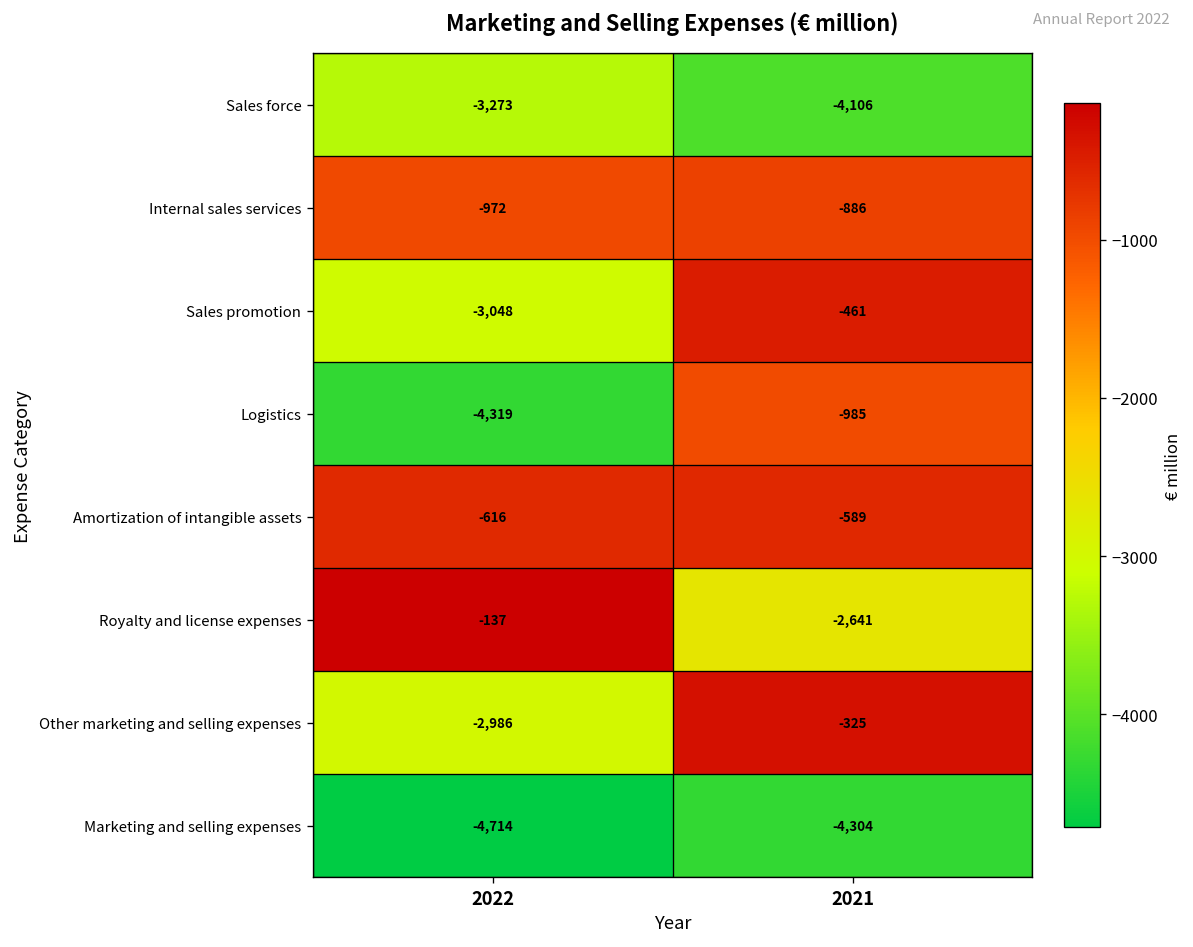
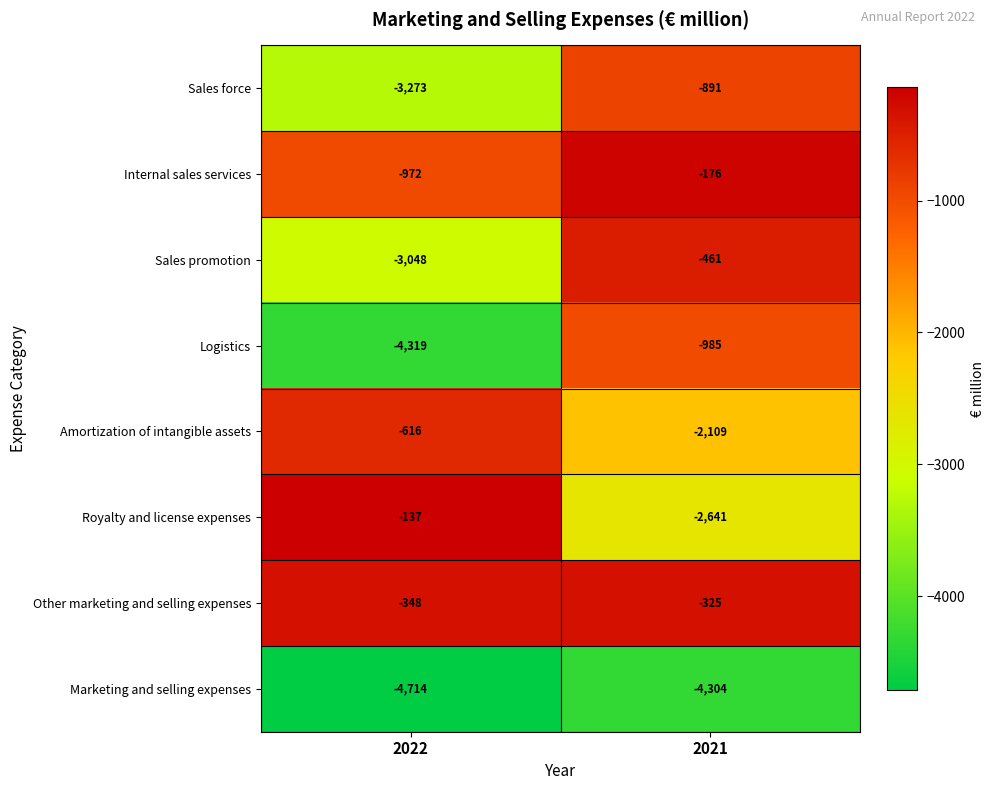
  {
    "Sales force": {
      "2022": "-3,273",
-     "2021": "-4,106"
+     "2021": "-891"
    },
    "Internal sales services": {
      "2022": "-972",
-     "2021": "-886"
+     "2021": "-176"
    },
    "Sales promotion": {
      "2022": "-3,048",
      "2021": "-461"
    },
    "Logistics": {
      "2022": "-4,319",
      "2021": "-985"
    },
    "Amortization of intangible assets": {
      "2022": "-616",
-     "2021": "-589"
+     "2021": "-2,109"
    },
    "Royalty and license expenses": {
      "2022": "-137",
      "2021": "-2,641"
    },
    "Other marketing and selling expenses": {
-     "2022": "-2,986",
+     "2022": "-348",
      "2021": "-325"
    },
    "Marketing and selling expenses": {
      "2022": "-4,714",
      "2021": "-4,304"
    }
  }
